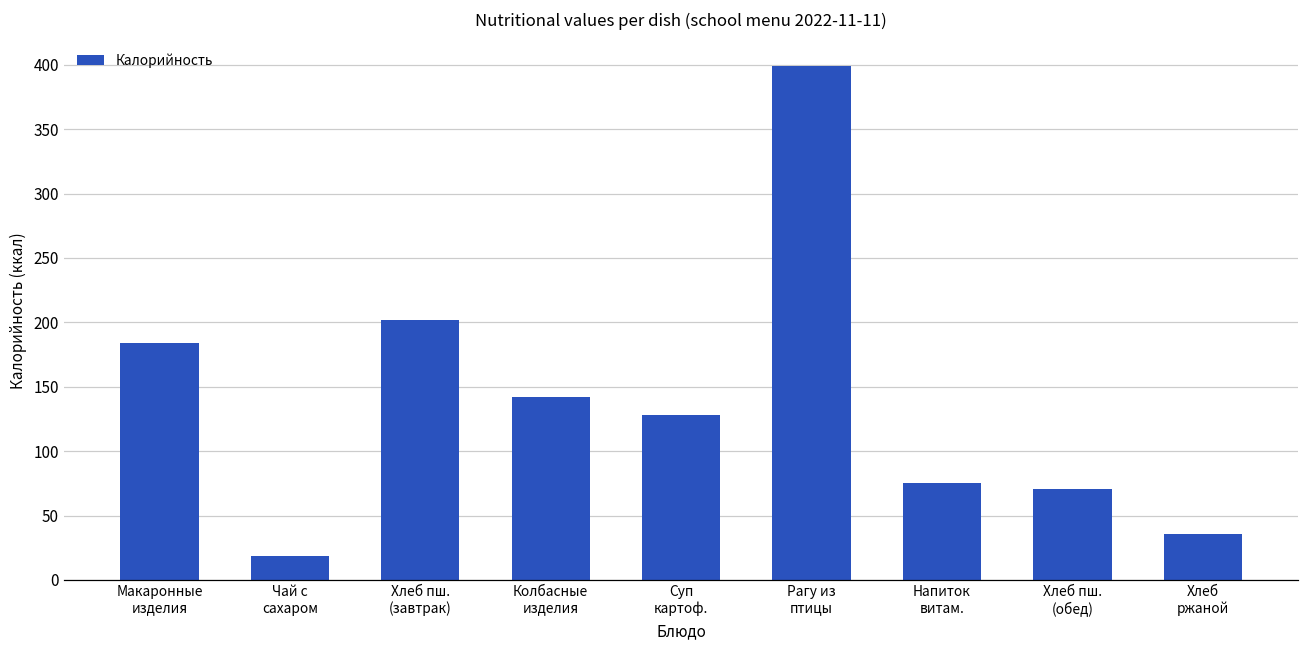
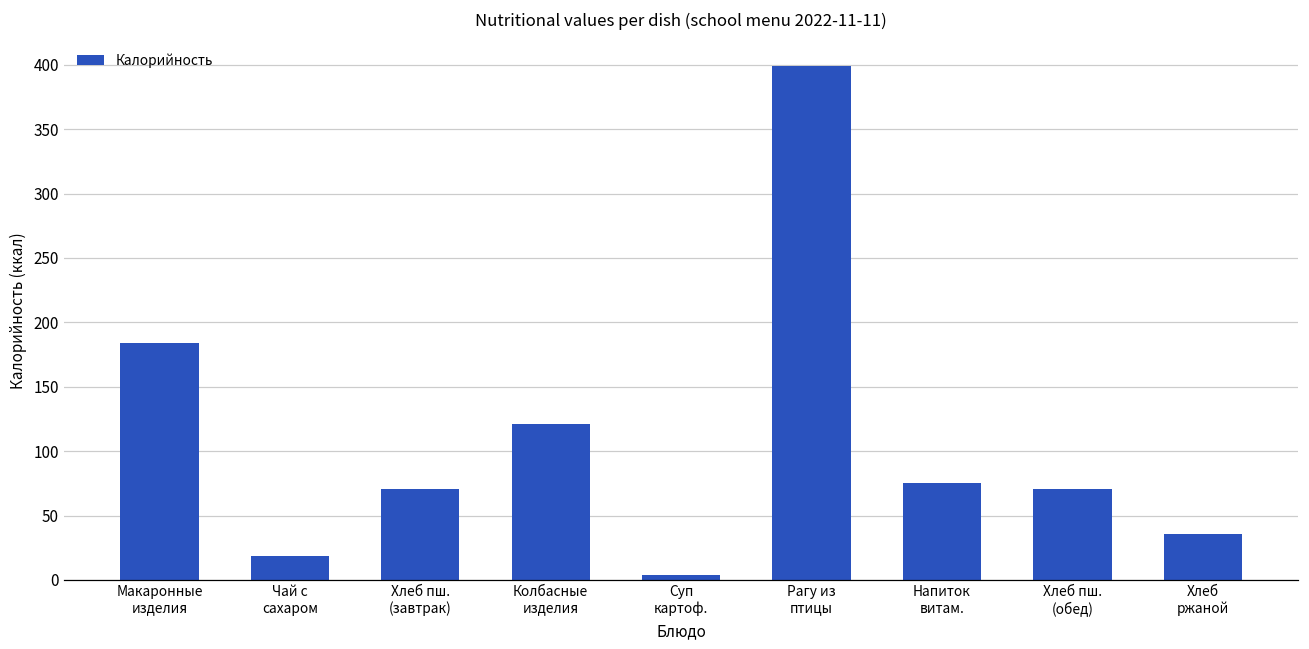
  {
    "Макаронные изделия": 184,
    "Чай с сахаром": 19,
-   "Хлеб пш. (завтрак)": 202,
-   "Колбасные изделия": 142,
-   "Суп картоф.": 128,
+   "Хлеб пш. (завтрак)": 71,
+   "Колбасные изделия": 121,
+   "Суп картоф.": 4,
    "Рагу из птицы": 399,
    "Напиток витам.": 75,
    "Хлеб пш. (обед)": 71,
    "Хлеб ржаной": 36
  }
